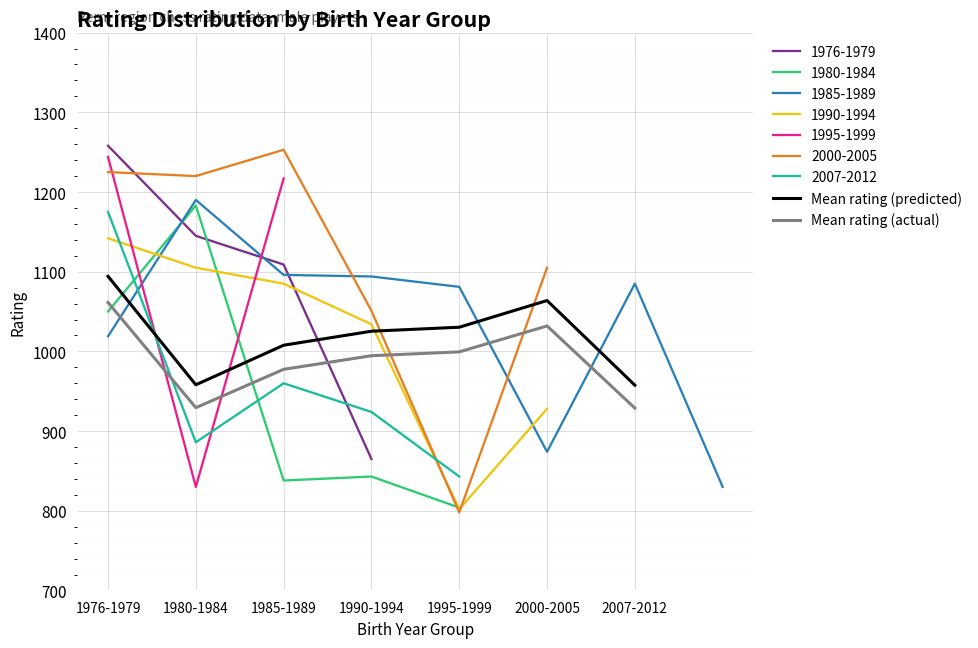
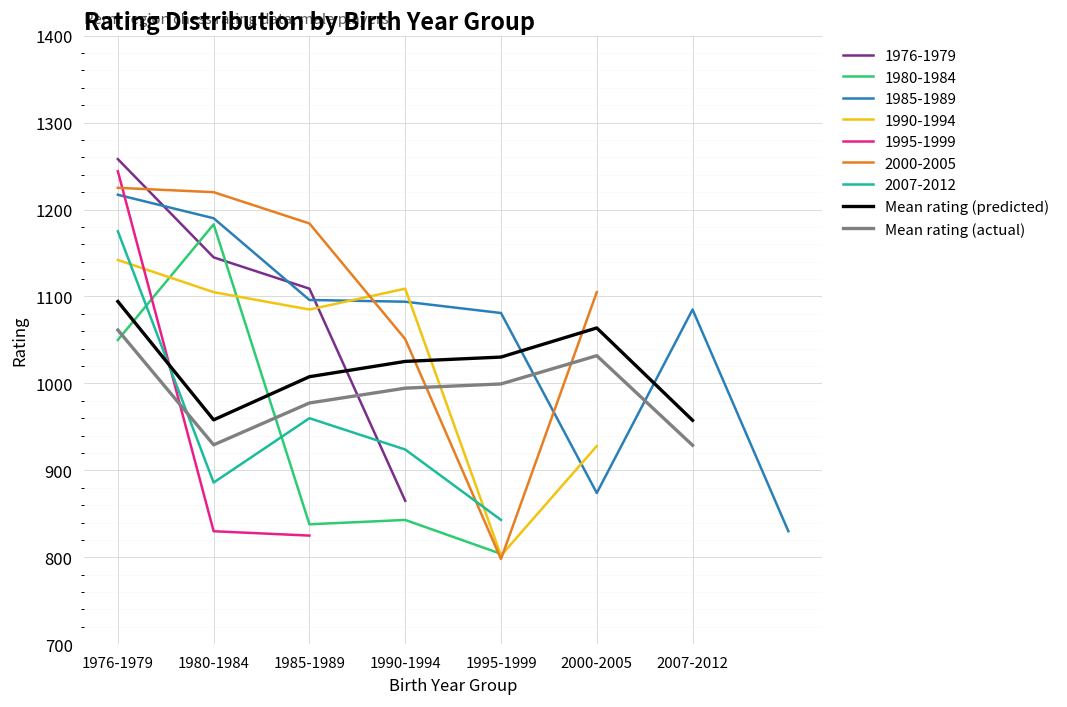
  {
    "1976-1979": {
      "1976-1979": 1260,
      "1980-1984": 1150,
      "1985-1989": 1110,
      "1990-1994": 870
    },
    "1985-1989": {
-     "1976-1979": 1020,
+     "1976-1979": 1220,
      "1980-1984": 1190,
      "1985-1989": 1100,
      "1990-1994": 1090,
      "1995-1999": 1080,
      "2000-2005": 870,
      "2007-2012": 1090
    },
    "1990-1994": {
      "1976-1979": 1140,
      "1980-1984": 1110,
      "1985-1989": 1090,
-     "1990-1994": 1030,
+     "1990-1994": 1110,
      "2000-2005": 930
    },
    "1995-1999": {
      "1976-1979": 1240,
      "1980-1984": 830,
-     "1985-1989": 1220
+     "1985-1989": 830
    },
    "2000-2005": {
      "1976-1979": 1230,
      "1980-1984": 1220,
-     "1985-1989": 1250,
+     "1985-1989": 1180,
      "1990-1994": 1050,
      "1995-1999": 800,
      "2000-2005": 1110
    },
    "Mean rating (predicted)": {
      "1976-1979": 1090,
      "1980-1984": 960,
      "1985-1989": 1010,
      "1990-1994": 1030,
      "1995-1999": 1030,
      "2000-2005": 1060,
      "2007-2012": 960
    },
    "Mean rating (actual)": {
      "1976-1979": 1060,
      "1980-1984": 930,
      "1985-1989": 980,
      "1990-1994": 990,
      "1995-1999": 1000,
      "2000-2005": 1030,
      "2007-2012": 930
    }
  }
